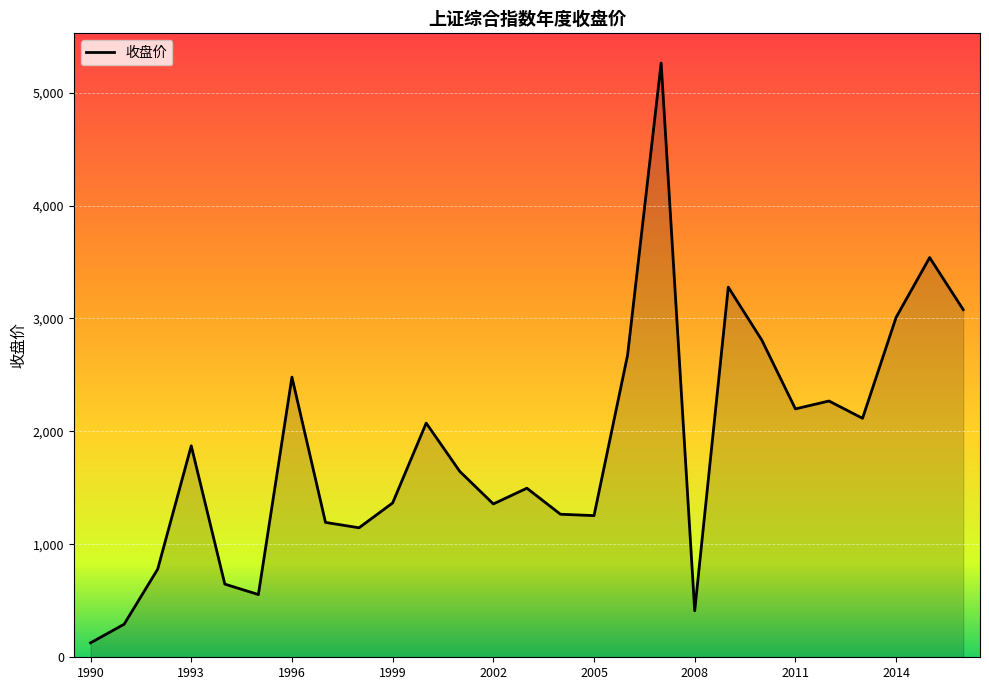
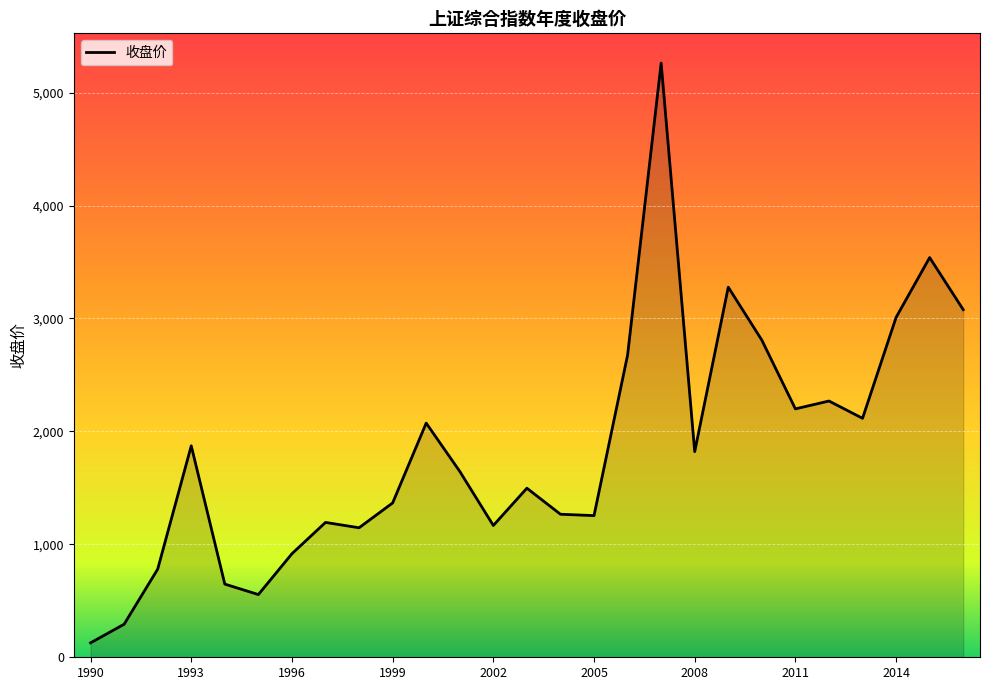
  {
    "1990": "130",
    "1993": "1,870",
-   "1996": "2,480",
+   "1996": "920",
    "1999": "1,370",
-   "2002": "1,360",
+   "2002": "1,170",
    "2005": "1,250",
-   "2008": "410",
+   "2008": "1,820",
    "2011": "2,200",
    "2014": "3,010"
  }
